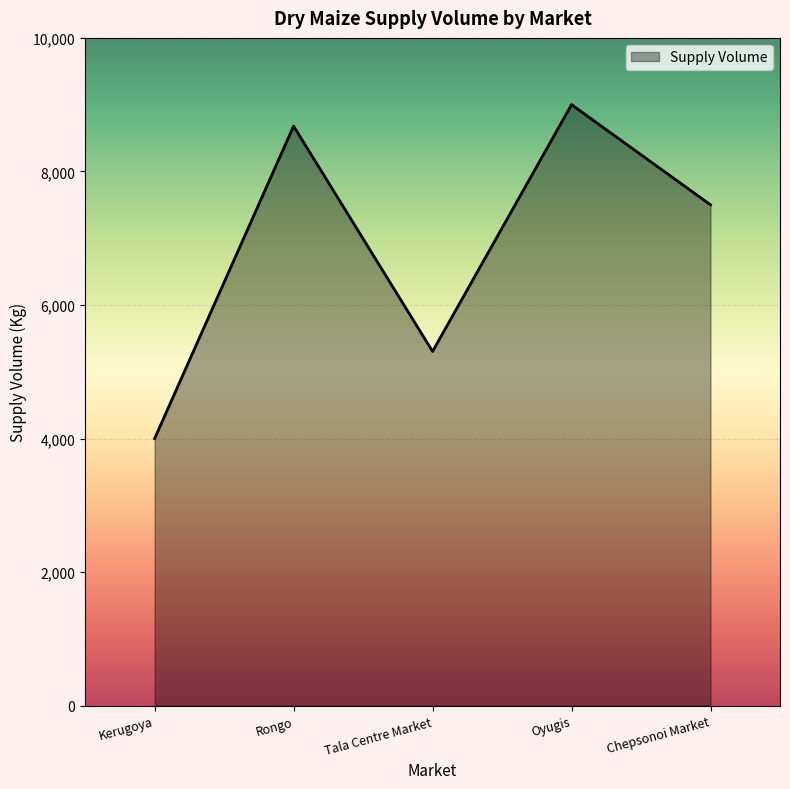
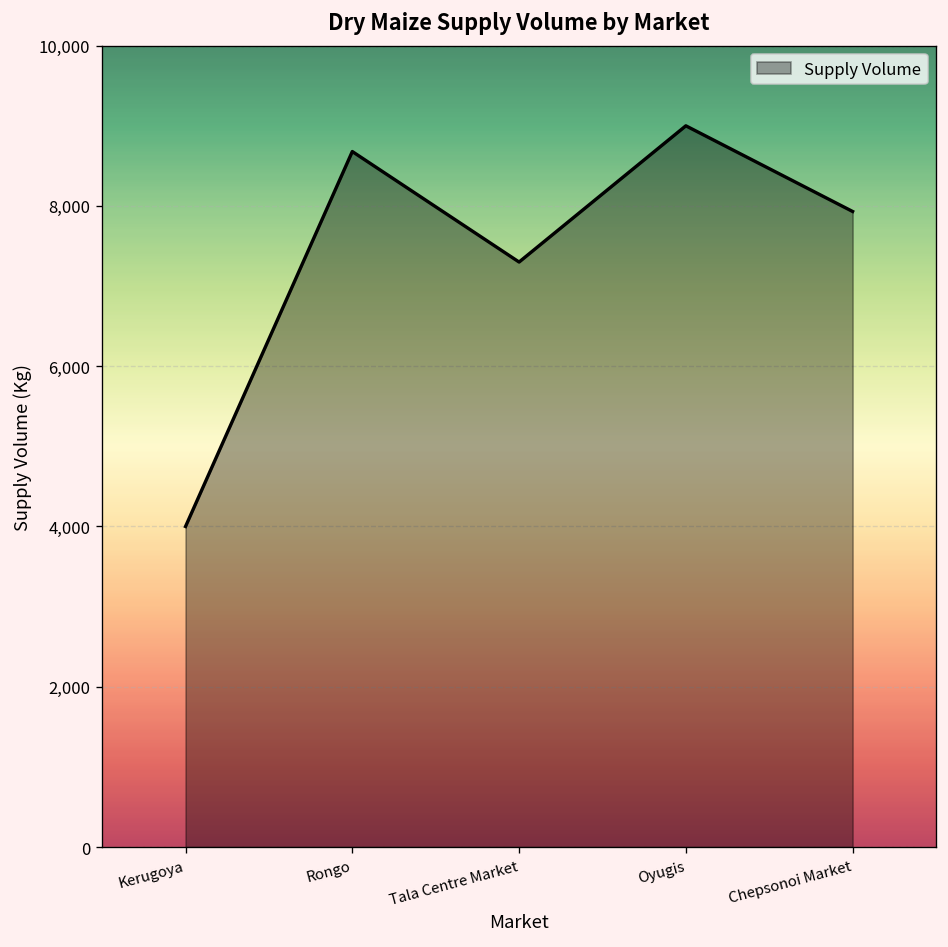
  {
    "Kerugoya": "4,000",
    "Rongo": "8,700",
-   "Tala Centre Market": "5,300",
+   "Tala Centre Market": "7,300",
    "Oyugis": "9,000",
-   "Chepsonoi Market": "7,500"
+   "Chepsonoi Market": "7,900"
  }
